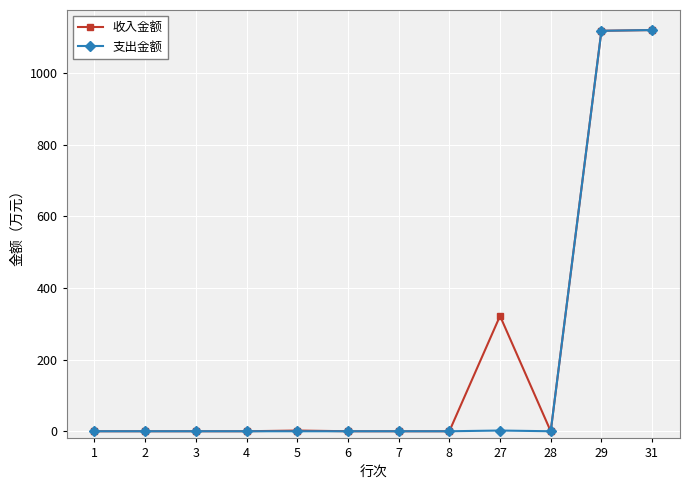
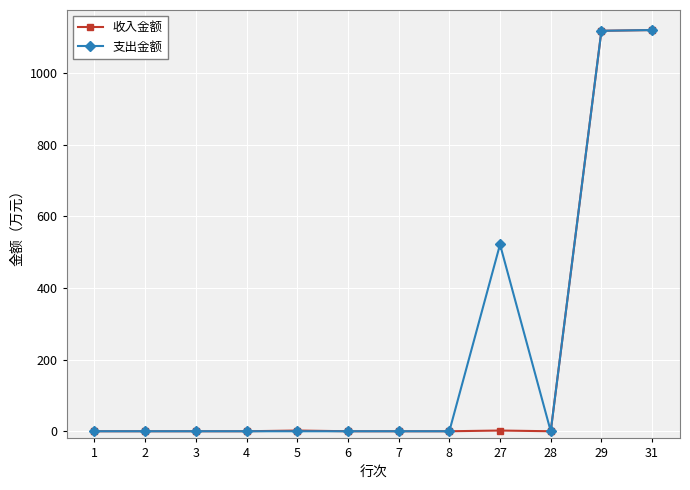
  {
    "收入金额": {
-     "27": 320
+     "27": 0
    },
    "支出金额": {
-     "27": 0
+     "27": 520
    }
  }
